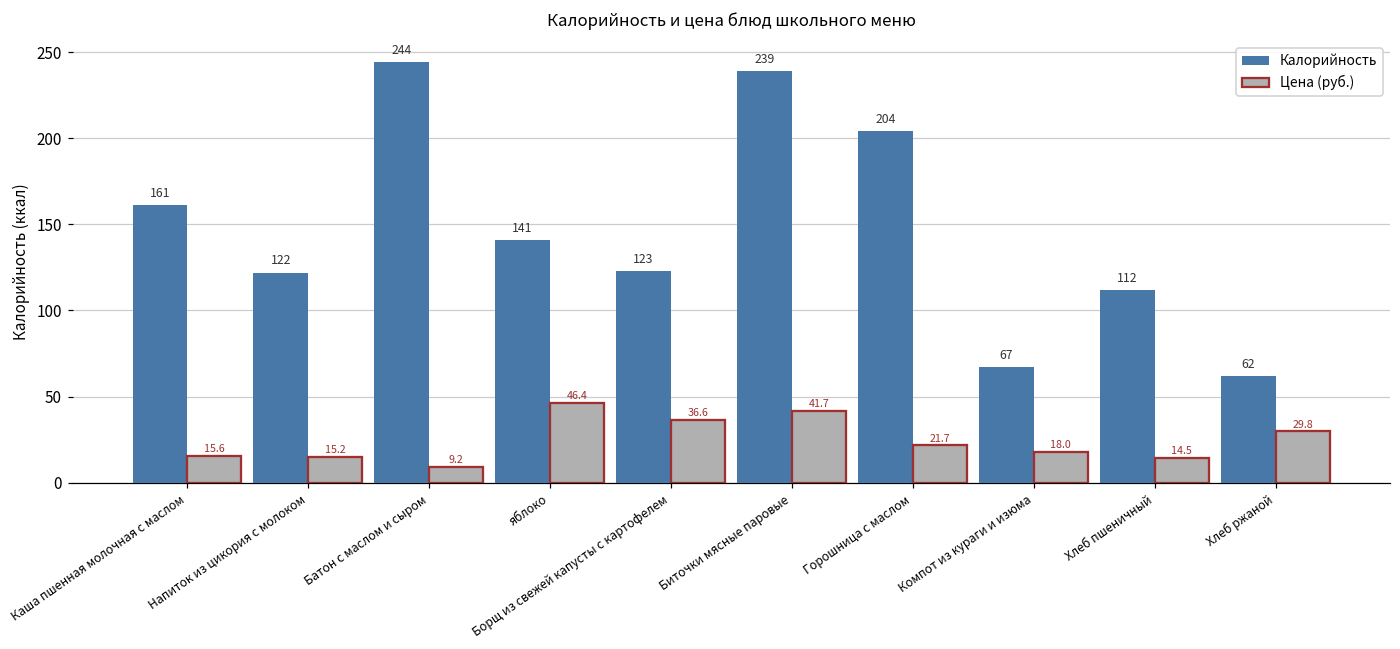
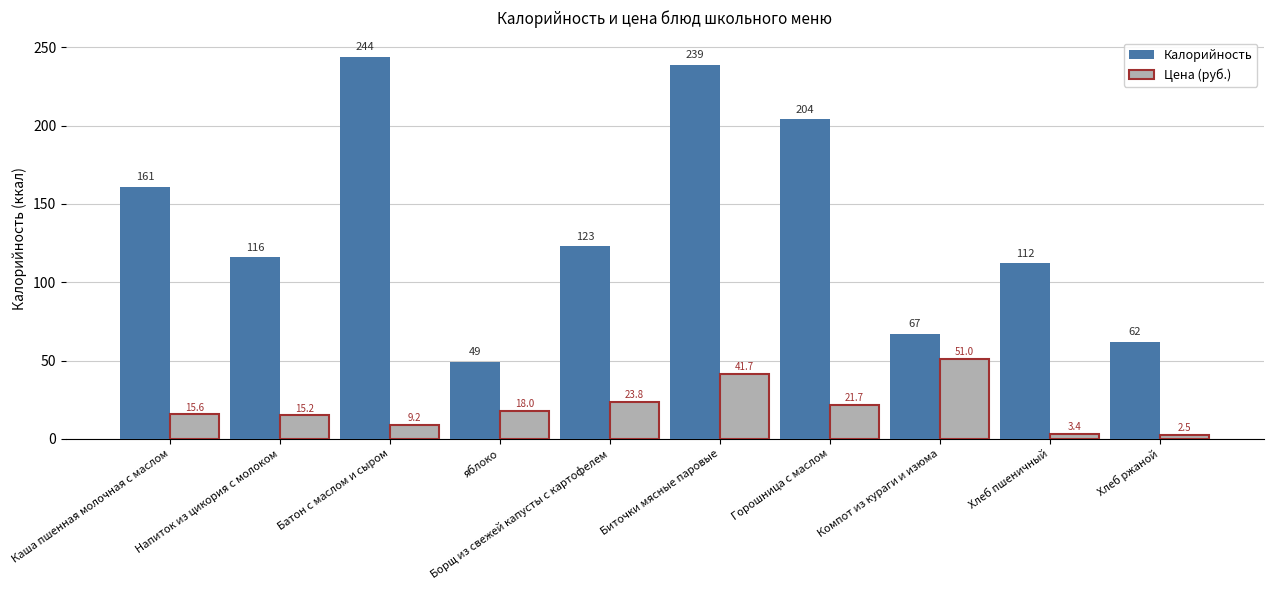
  {
    "Калорийность": {
      "Каша пшенная молочная с маслом": 161,
-     "Напиток из цикория с молоком": 122,
+     "Напиток из цикория с молоком": 116,
      "Батон с маслом и сыром": 244,
-     "яблоко": 141,
+     "яблоко": 49,
      "Борщ из свежей капусты с картофелем": 123,
      "Биточки мясные паровые": 239,
      "Горошница с маслом": 204,
      "Компот из кураги и изюма": 67,
      "Хлеб пшеничный": 112,
      "Хлеб ржаной": 62
    },
    "Цена (руб.)": {
      "Каша пшенная молочная с маслом": 15.6,
      "Напиток из цикория с молоком": 15.2,
      "Батон с маслом и сыром": 9.2,
-     "яблоко": 46.4,
-     "Борщ из свежей капусты с картофелем": 36.6,
+     "яблоко": 18.0,
+     "Борщ из свежей капусты с картофелем": 23.8,
      "Биточки мясные паровые": 41.7,
      "Горошница с маслом": 21.7,
-     "Компот из кураги и изюма": 18.0,
-     "Хлеб пшеничный": 14.5,
-     "Хлеб ржаной": 29.8
+     "Компот из кураги и изюма": 51.0,
+     "Хлеб пшеничный": 3.4,
+     "Хлеб ржаной": 2.5
    }
  }
